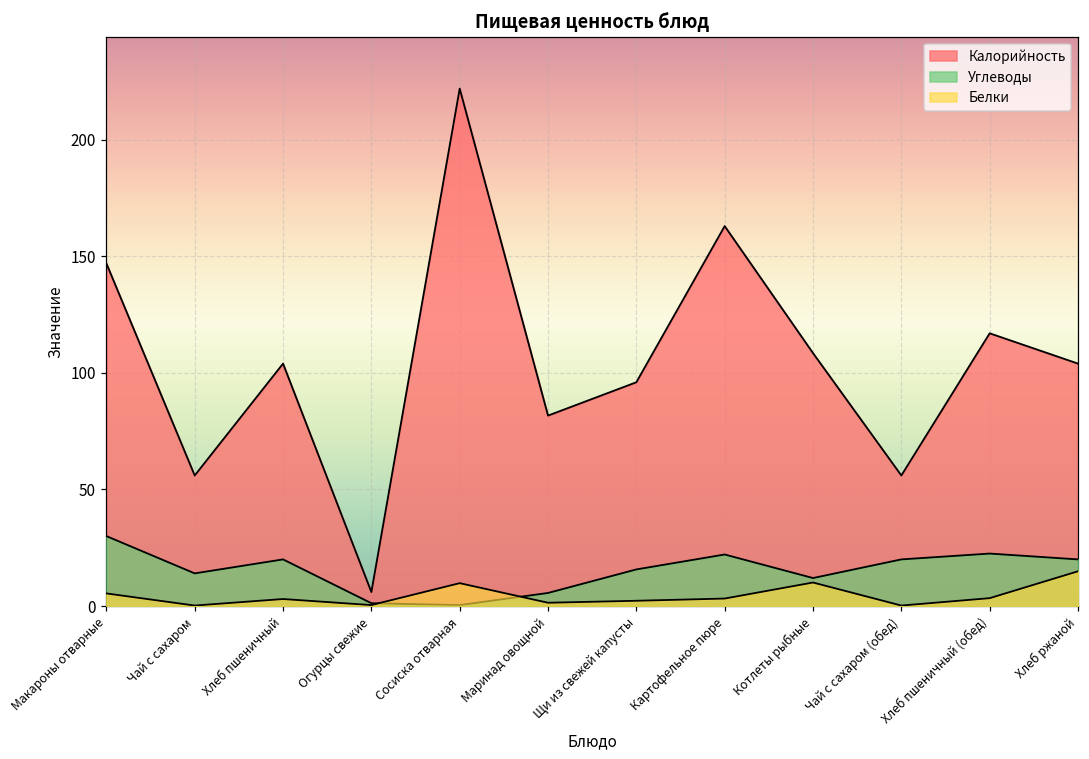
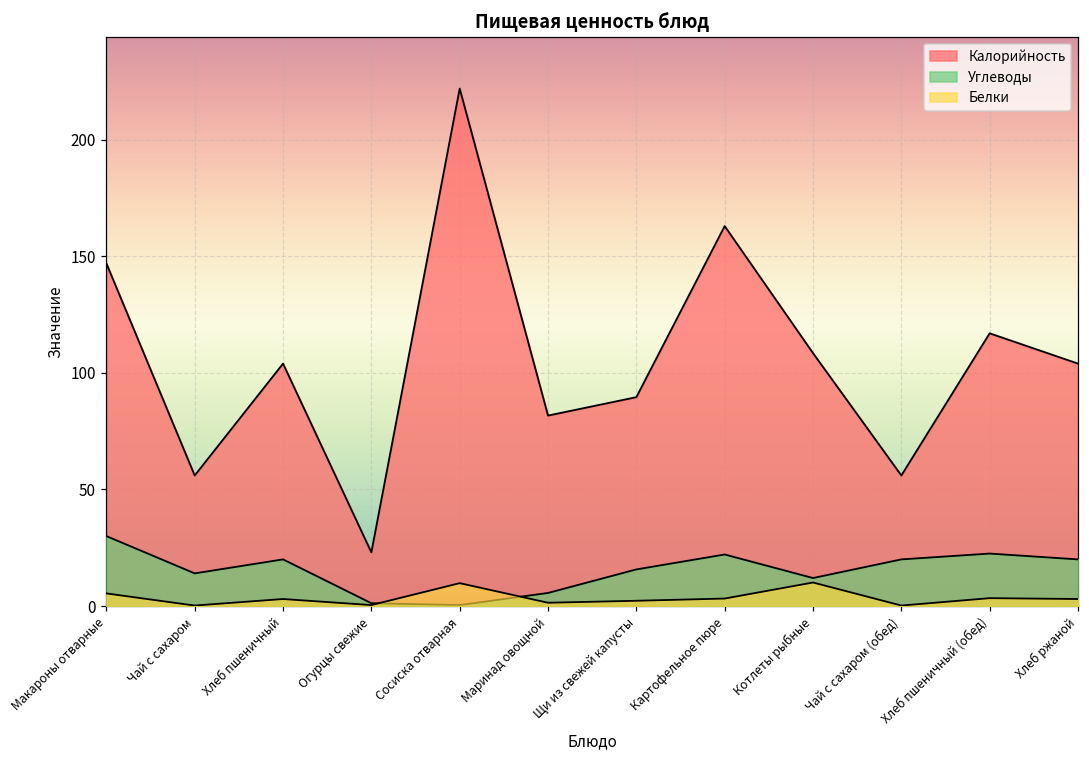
  {
    "Калорийность": {
      "Макароны отварные": 147,
      "Чай с сахаром": 56,
      "Хлеб пшеничный": 104,
-     "Огурцы свежие": 6,
+     "Огурцы свежие": 23,
      "Сосиска отварная": 222,
      "Маринад овощной": 82,
-     "Щи из свежей капусты": 96,
+     "Щи из свежей капусты": 90,
      "Картофельное пюре": 163,
      "Котлеты рыбные": 109,
      "Чай с сахаром (обед)": 56,
      "Хлеб пшеничный (обед)": 117,
      "Хлеб ржаной": 104
    },
    "Углеводы": {
      "Макароны отварные": 30,
      "Чай с сахаром": 14,
      "Хлеб пшеничный": 20,
      "Сосиска отварная": 0,
      "Маринад овощной": 6,
      "Щи из свежей капусты": 16,
      "Картофельное пюре": 22,
      "Котлеты рыбные": 12,
      "Чай с сахаром (обед)": 20,
      "Хлеб пшеничный (обед)": 23,
      "Хлеб ржаной": 20
    },
    "Белки": {
      "Макароны отварные": 5,
      "Чай с сахаром": 0,
      "Хлеб пшеничный": 3,
      "Сосиска отварная": 10,
      "Маринад овощной": 1,
      "Щи из свежей капусты": 2,
      "Картофельное пюре": 3,
      "Котлеты рыбные": 10,
      "Чай с сахаром (обед)": 0,
      "Хлеб пшеничный (обед)": 3,
-     "Хлеб ржаной": 15
+     "Хлеб ржаной": 3
    }
  }
